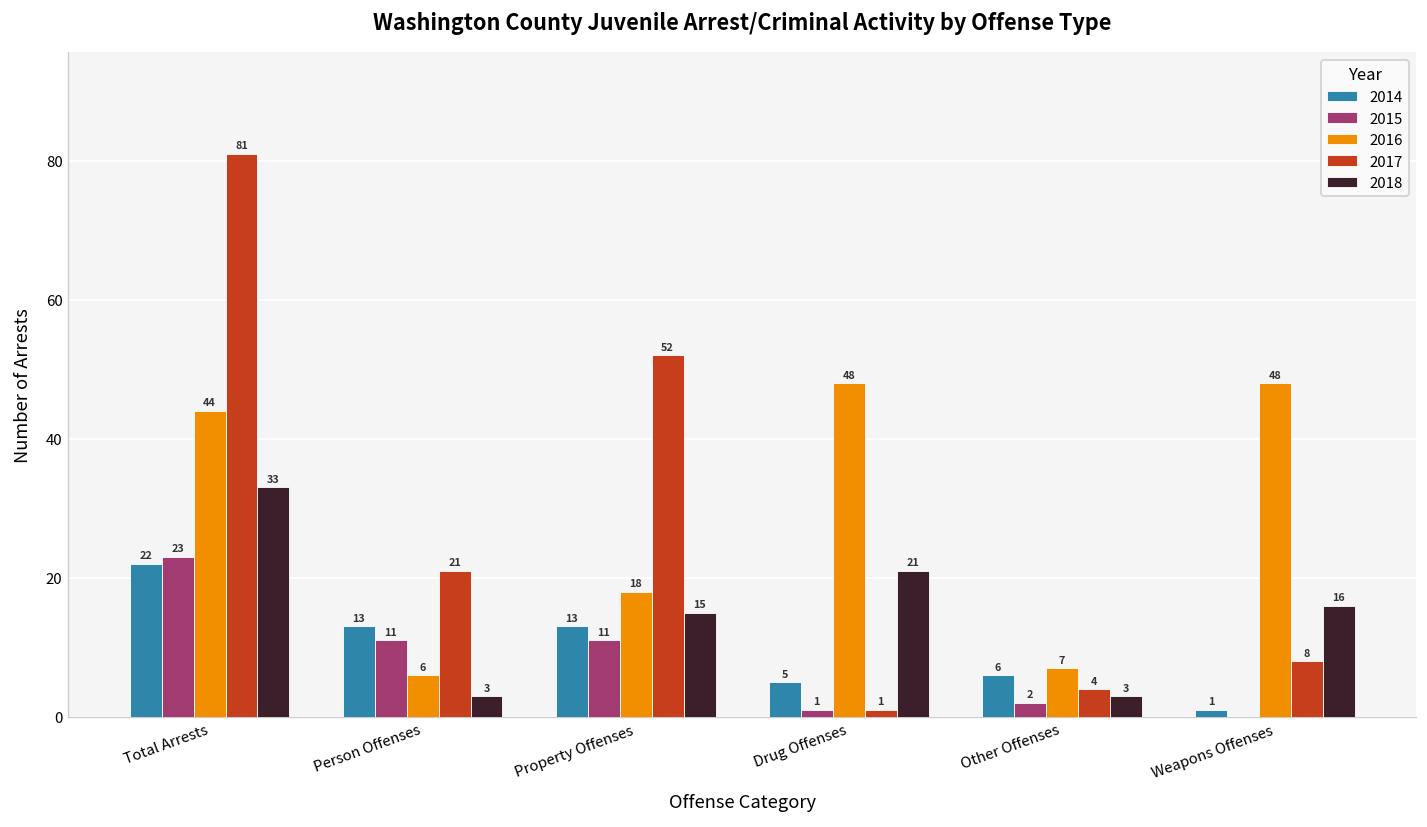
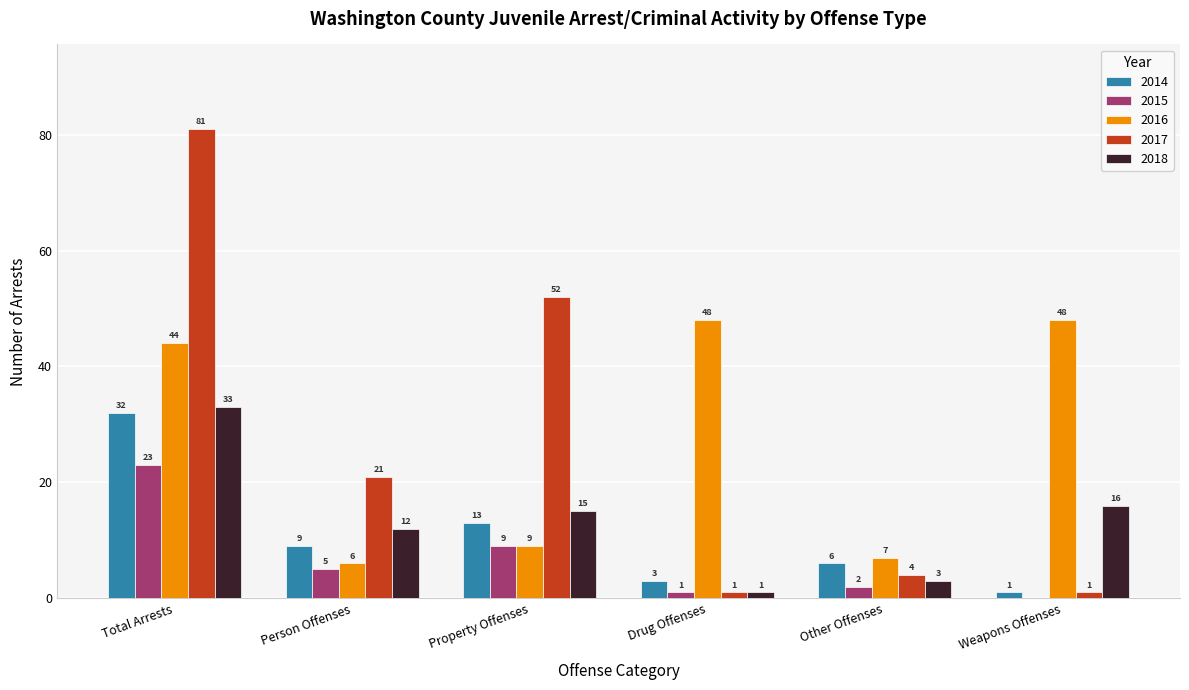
  {
    "2014": {
-     "Total Arrests": 22,
-     "Person Offenses": 13,
+     "Total Arrests": 32,
+     "Person Offenses": 9,
      "Property Offenses": 13,
-     "Drug Offenses": 5,
+     "Drug Offenses": 3,
      "Other Offenses": 6,
      "Weapons Offenses": 1
    },
    "2015": {
      "Total Arrests": 23,
-     "Person Offenses": 11,
-     "Property Offenses": 11,
+     "Person Offenses": 5,
+     "Property Offenses": 9,
      "Drug Offenses": 1,
      "Other Offenses": 2
    },
    "2016": {
      "Total Arrests": 44,
      "Person Offenses": 6,
-     "Property Offenses": 18,
+     "Property Offenses": 9,
      "Drug Offenses": 48,
      "Other Offenses": 7,
      "Weapons Offenses": 48
    },
    "2017": {
      "Total Arrests": 81,
      "Person Offenses": 21,
      "Property Offenses": 52,
      "Drug Offenses": 1,
      "Other Offenses": 4,
-     "Weapons Offenses": 8
+     "Weapons Offenses": 1
    },
    "2018": {
      "Total Arrests": 33,
-     "Person Offenses": 3,
+     "Person Offenses": 12,
      "Property Offenses": 15,
-     "Drug Offenses": 21,
+     "Drug Offenses": 1,
      "Other Offenses": 3,
      "Weapons Offenses": 16
    }
  }
